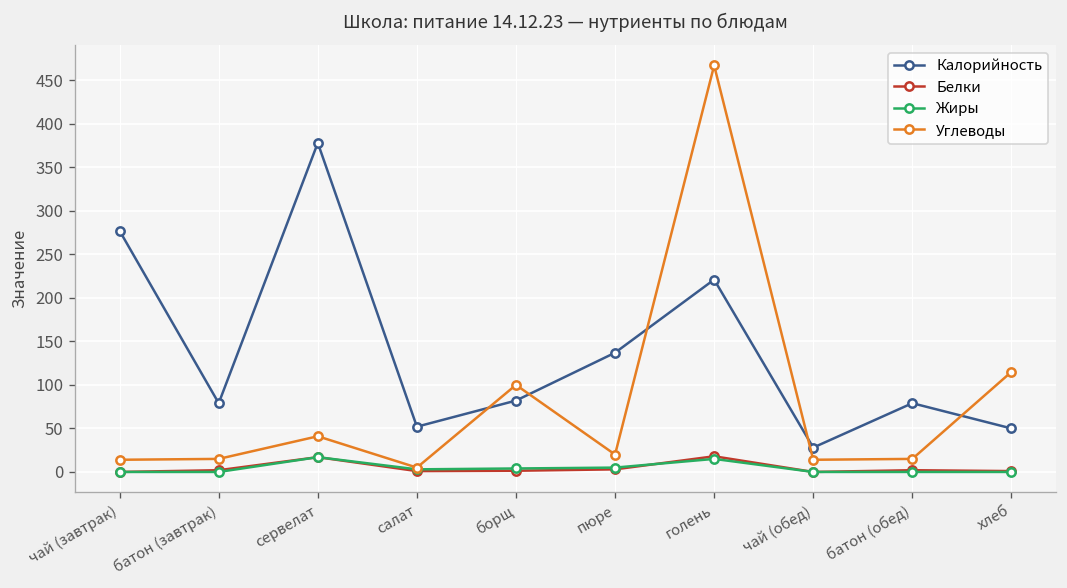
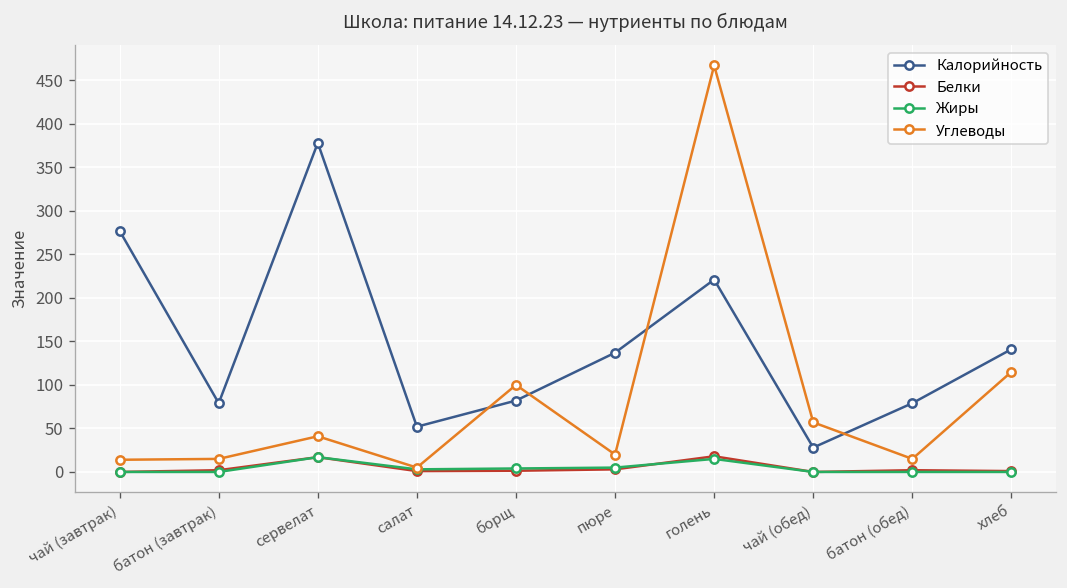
  {
    "Калорийность": {
      "чай (завтрак)": 280,
      "батон (завтрак)": 80,
      "сервелат": 380,
      "салат": 50,
      "борщ": 80,
      "пюре": 140,
      "голень": 220,
      "чай (обед)": 30,
      "батон (обед)": 80,
-     "хлеб": 50
+     "хлеб": 140
    },
    "Углеводы": {
      "чай (завтрак)": 10,
      "батон (завтрак)": 20,
      "сервелат": 40,
      "борщ": 100,
      "пюре": 20,
      "голень": 470,
-     "чай (обед)": 10,
+     "чай (обед)": 60,
      "батон (обед)": 20,
      "хлеб": 120
    }
  }
